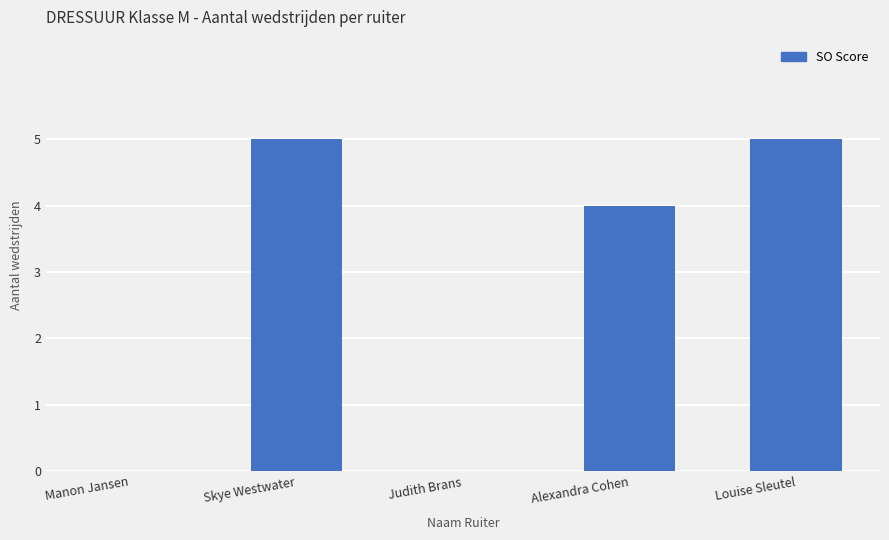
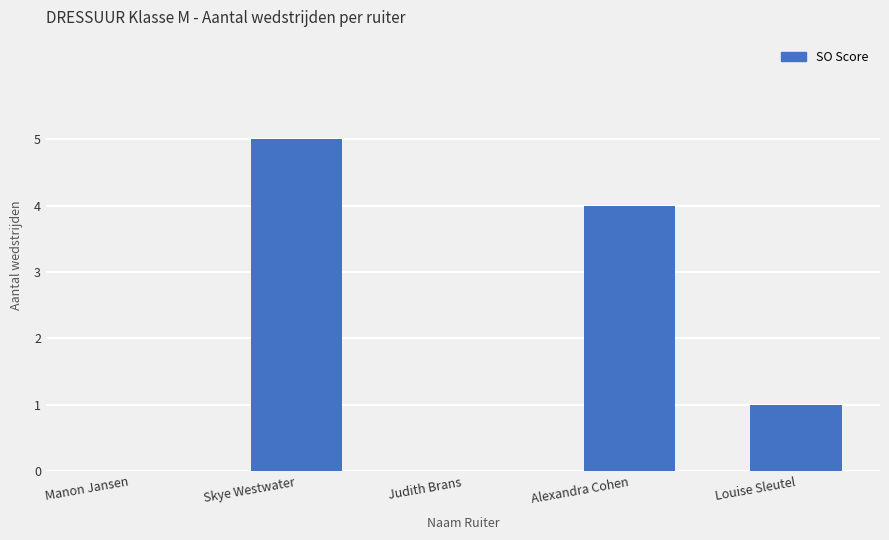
  {
    "Manon Jansen": 0,
    "Skye Westwater": 5,
    "Judith Brans": 0,
    "Alexandra Cohen": 4,
-   "Louise Sleutel": 5
+   "Louise Sleutel": 1
  }
